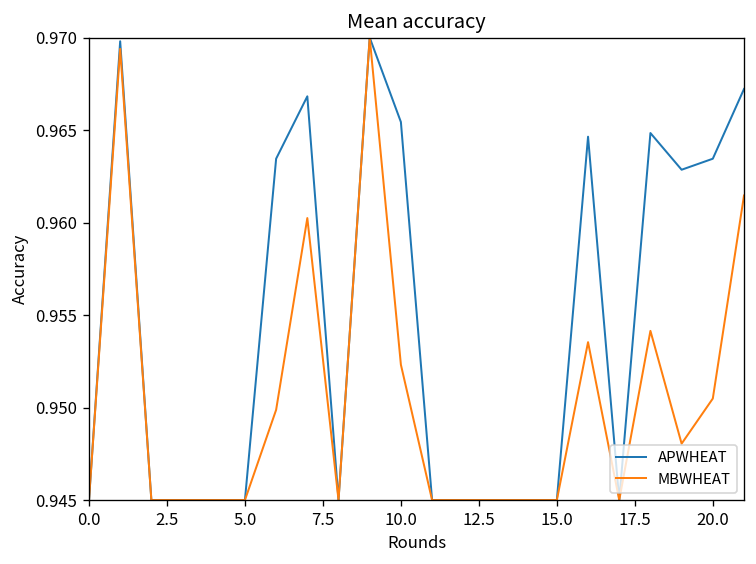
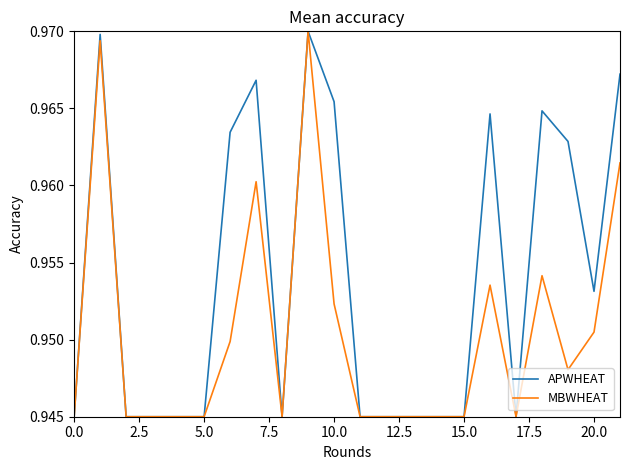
  {
    "APWHEAT": {
      "10.0": 0.9654,
-     "20.0": 0.9635
+     "20.0": 0.9531
    },
    "MBWHEAT": {
      "10.0": 0.9523,
      "20.0": 0.9505
    }
  }
